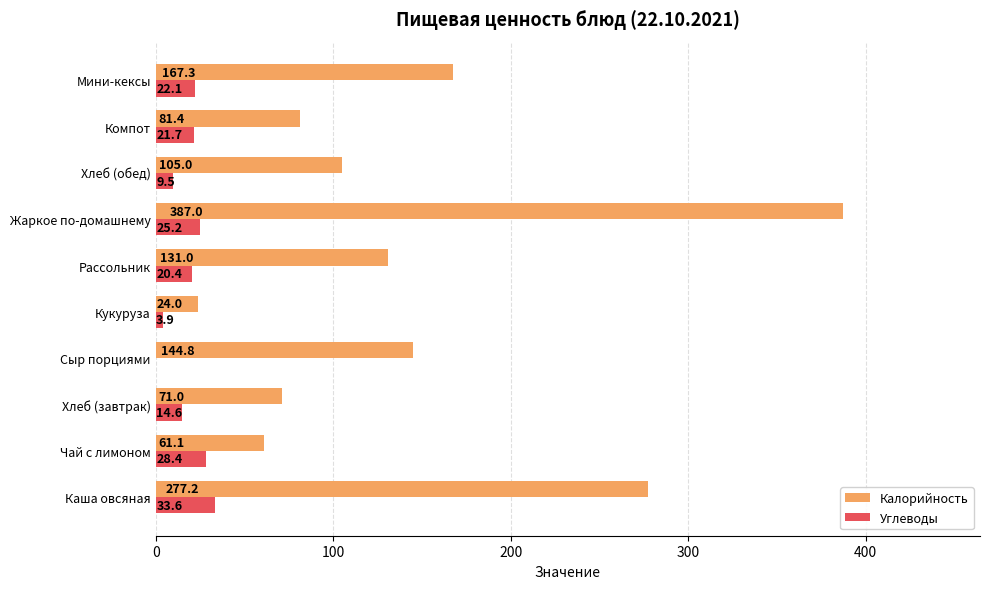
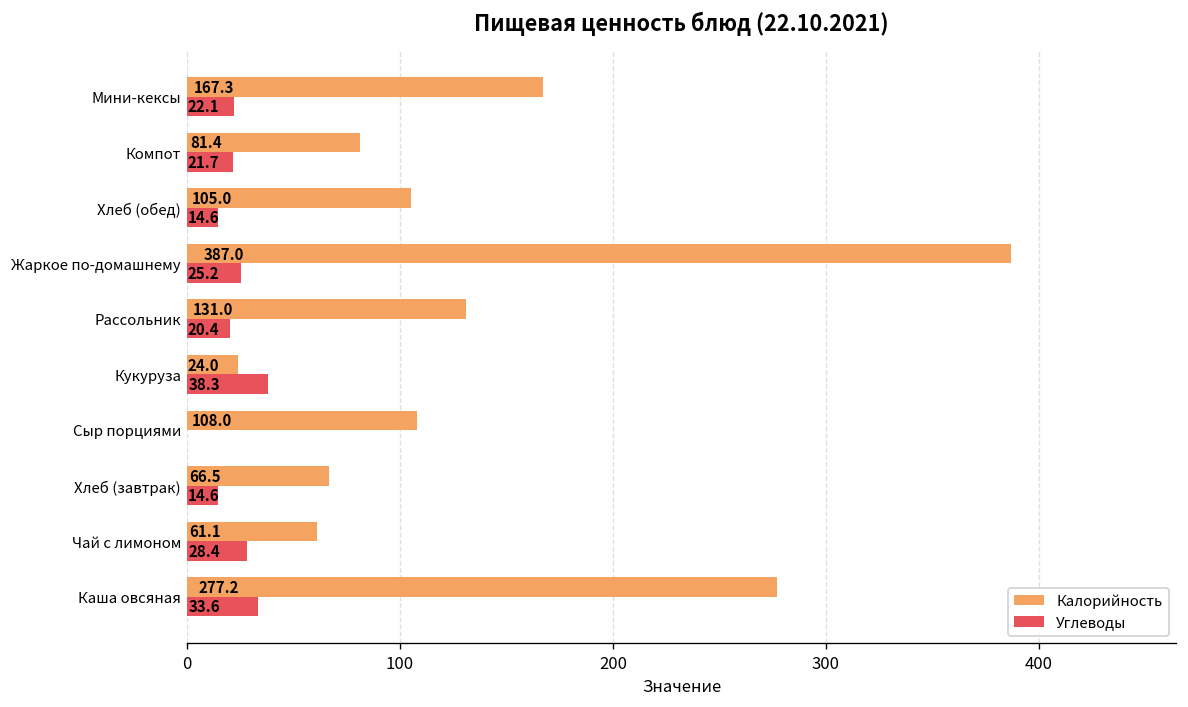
  {
    "Калорийность": {
      "Мини-кексы": 167.3,
      "Компот": 81.4,
      "Хлеб (обед)": 105.0,
      "Жаркое по-домашнему": 387.0,
      "Рассольник": 131.0,
      "Кукуруза": 24.0,
-     "Сыр порциями": 144.8,
-     "Хлеб (завтрак)": 71.0,
+     "Сыр порциями": 108.0,
+     "Хлеб (завтрак)": 66.5,
      "Чай с лимоном": 61.1,
      "Каша овсяная": 277.2
    },
    "Углеводы": {
      "Мини-кексы": 22.1,
      "Компот": 21.7,
-     "Хлеб (обед)": 9.5,
+     "Хлеб (обед)": 14.6,
      "Жаркое по-домашнему": 25.2,
      "Рассольник": 20.4,
-     "Кукуруза": 3.9,
+     "Кукуруза": 38.3,
      "Хлеб (завтрак)": 14.6,
      "Чай с лимоном": 28.4,
      "Каша овсяная": 33.6
    }
  }
